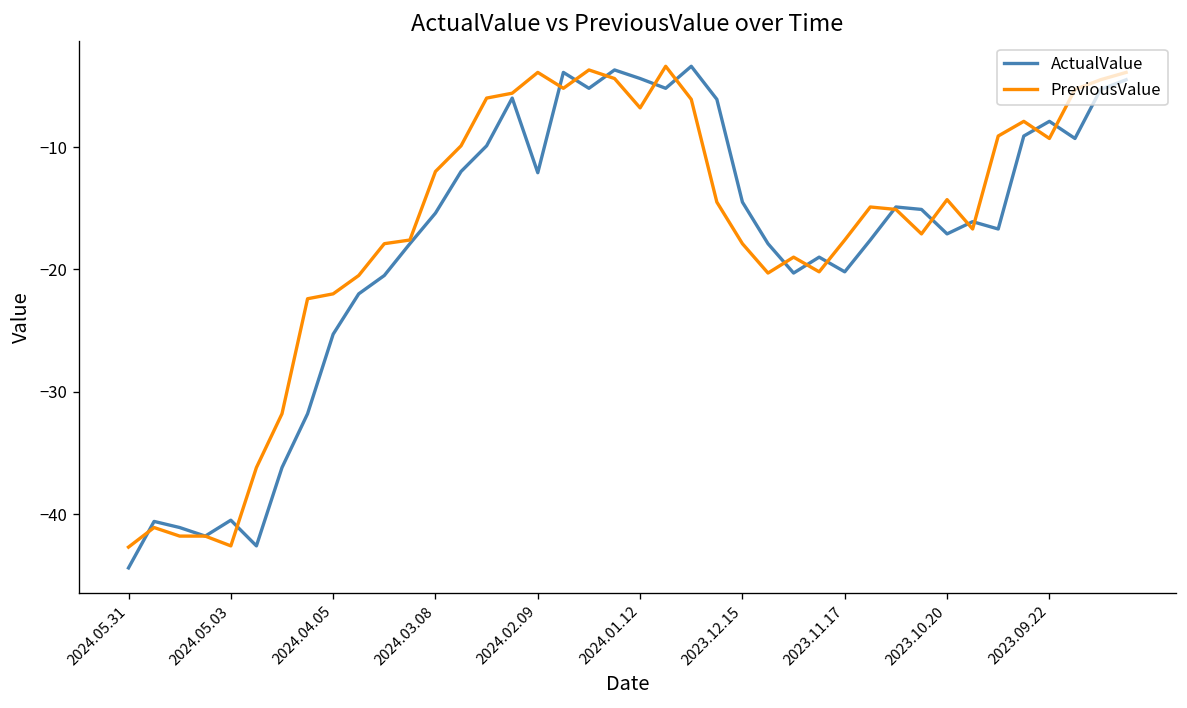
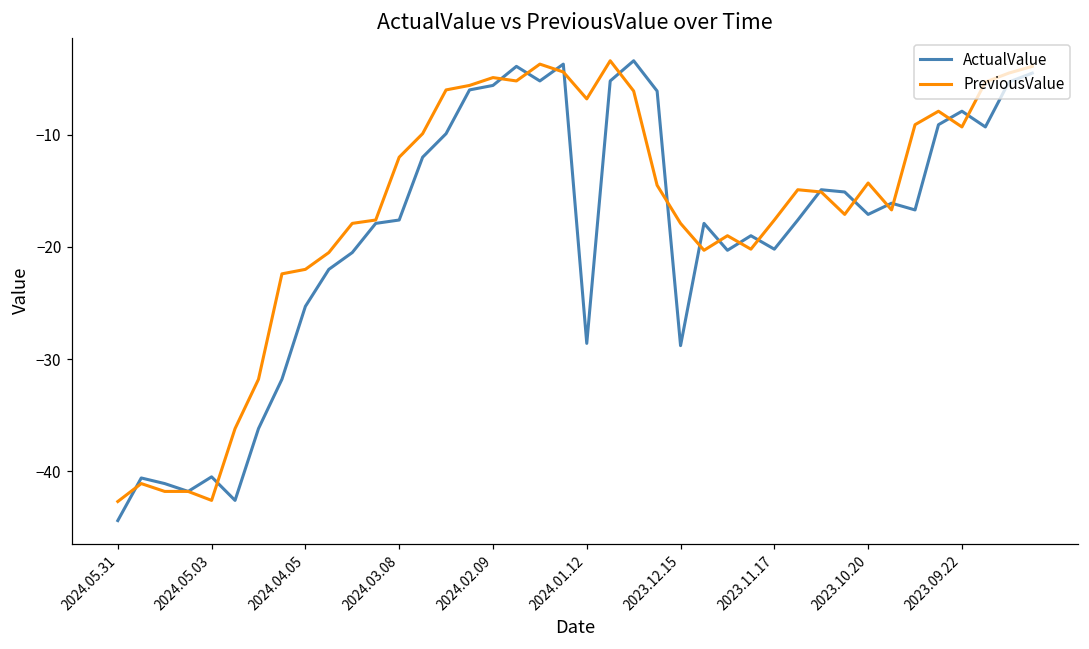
  {
    "ActualValue": {
      "2024.05.31": -44.4,
      "2024.05.03": -40.5,
      "2024.04.05": -25.3,
-     "2024.03.08": -15.4,
-     "2024.02.09": -12.1,
-     "2024.01.12": -4.4,
-     "2023.12.15": -14.5,
+     "2024.03.08": -17.6,
+     "2024.02.09": -5.6,
+     "2024.01.12": -28.6,
+     "2023.12.15": -28.8,
      "2023.11.17": -20.2,
      "2023.10.20": -17.1,
      "2023.09.22": -7.9
    },
    "PreviousValue": {
      "2024.05.31": -42.7,
      "2024.05.03": -42.6,
      "2024.04.05": -22.0,
      "2024.03.08": -12.0,
-     "2024.02.09": -3.9,
+     "2024.02.09": -4.9,
      "2024.01.12": -6.8,
      "2023.12.15": -17.9,
      "2023.11.17": -17.6,
      "2023.10.20": -14.3,
      "2023.09.22": -9.3
    }
  }
